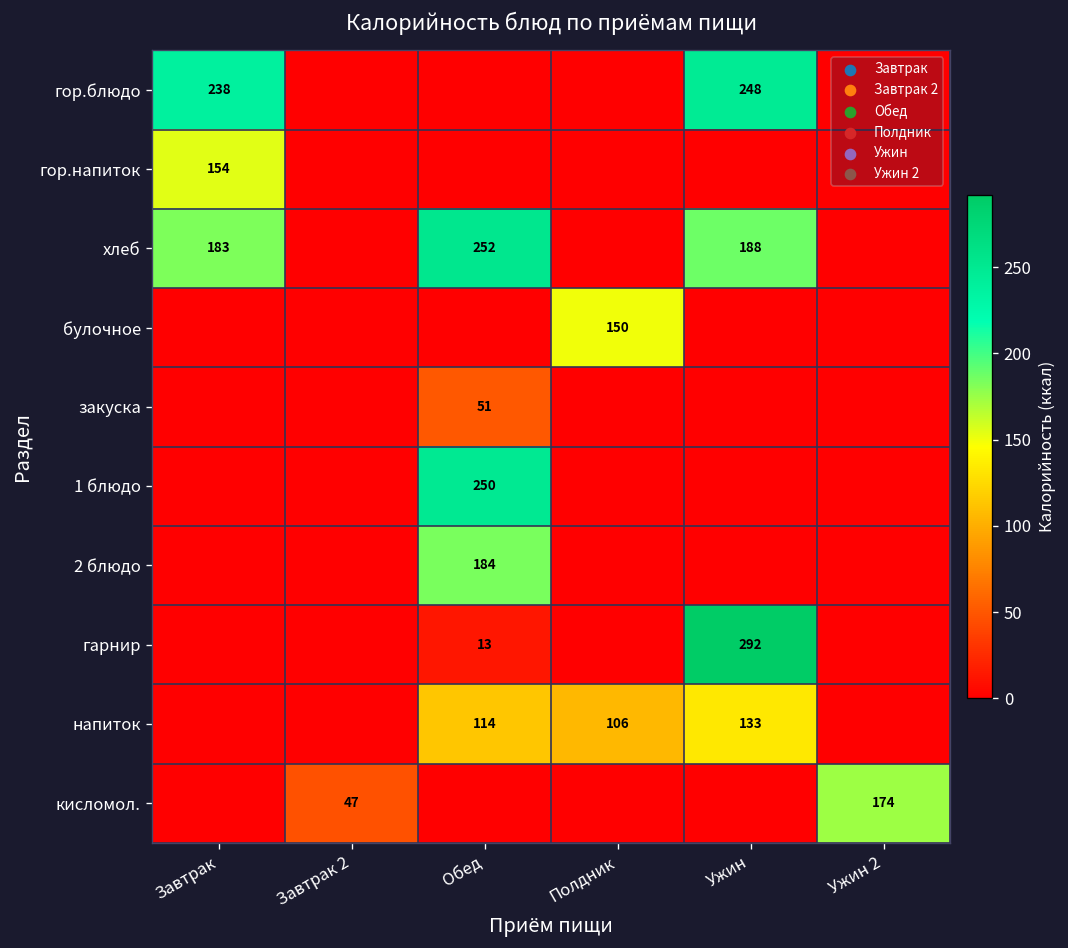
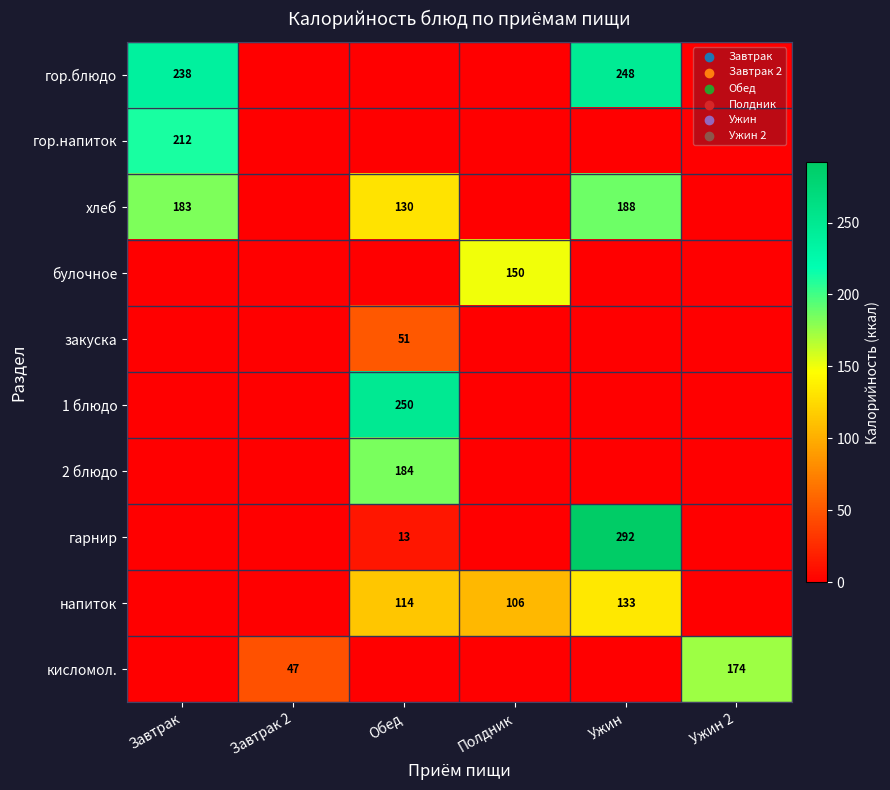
  {
    "гор.блюдо": {
      "Завтрак": 238,
      "Ужин": 248
    },
    "гор.напиток": {
-     "Завтрак": 154
+     "Завтрак": 212
    },
    "хлеб": {
      "Завтрак": 183,
-     "Обед": 252,
+     "Обед": 130,
      "Ужин": 188
    },
    "булочное": {
      "Полдник": 150
    },
    "закуска": {
      "Обед": 51
    },
    "1 блюдо": {
      "Обед": 250
    },
    "2 блюдо": {
      "Обед": 184
    },
    "гарнир": {
      "Обед": 13,
      "Ужин": 292
    },
    "напиток": {
      "Обед": 114,
      "Полдник": 106,
      "Ужин": 133
    },
    "кисломол.": {
      "Завтрак 2": 47,
      "Ужин 2": 174
    }
  }
